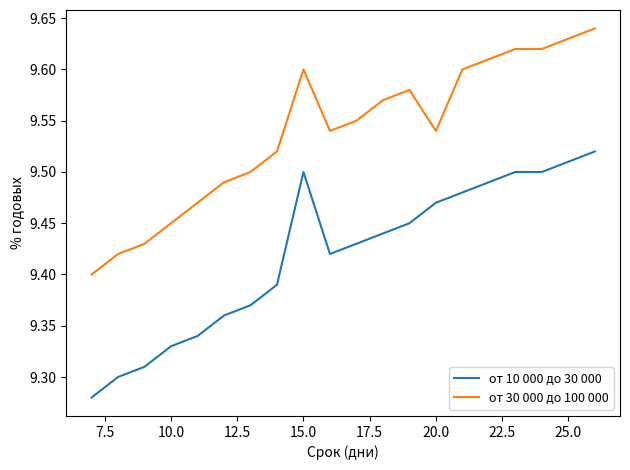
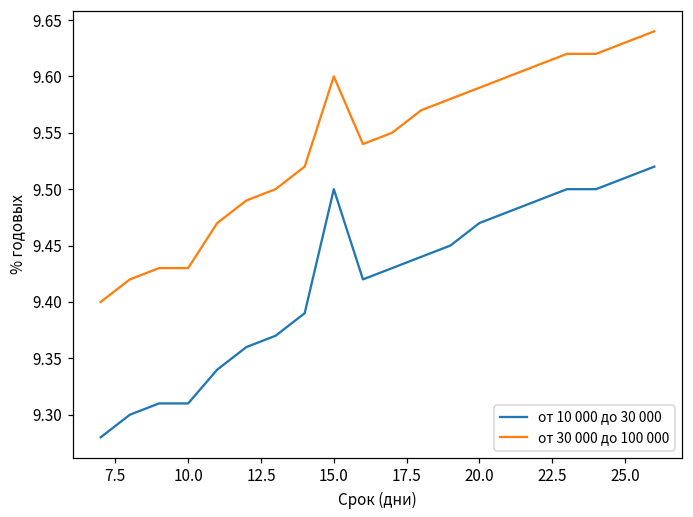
  {
    "от 10 000 до 30 000": {
-     "10.0": 9.33,
+     "10.0": 9.31,
      "15.0": 9.50,
      "20.0": 9.47,
      "25.0": 9.51
    },
    "от 30 000 до 100 000": {
-     "10.0": 9.45,
+     "10.0": 9.43,
      "15.0": 9.60,
-     "20.0": 9.54,
+     "20.0": 9.59,
      "25.0": 9.63
    }
  }
